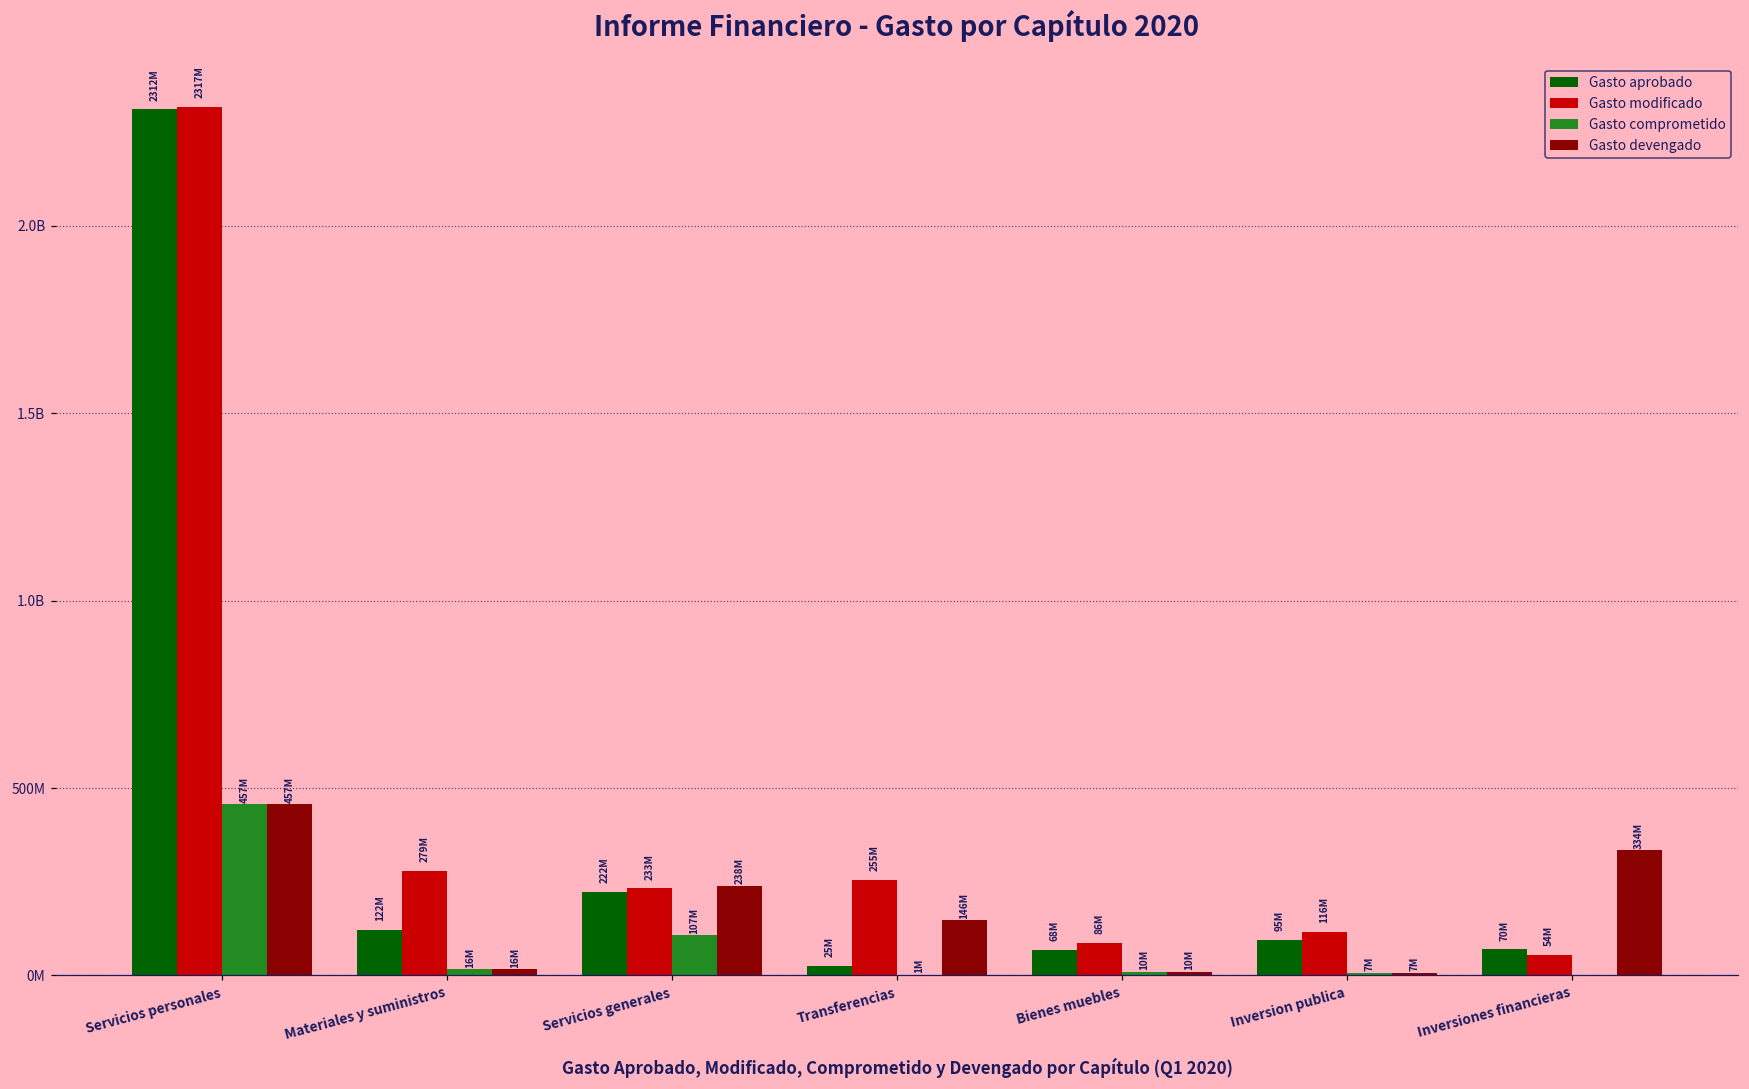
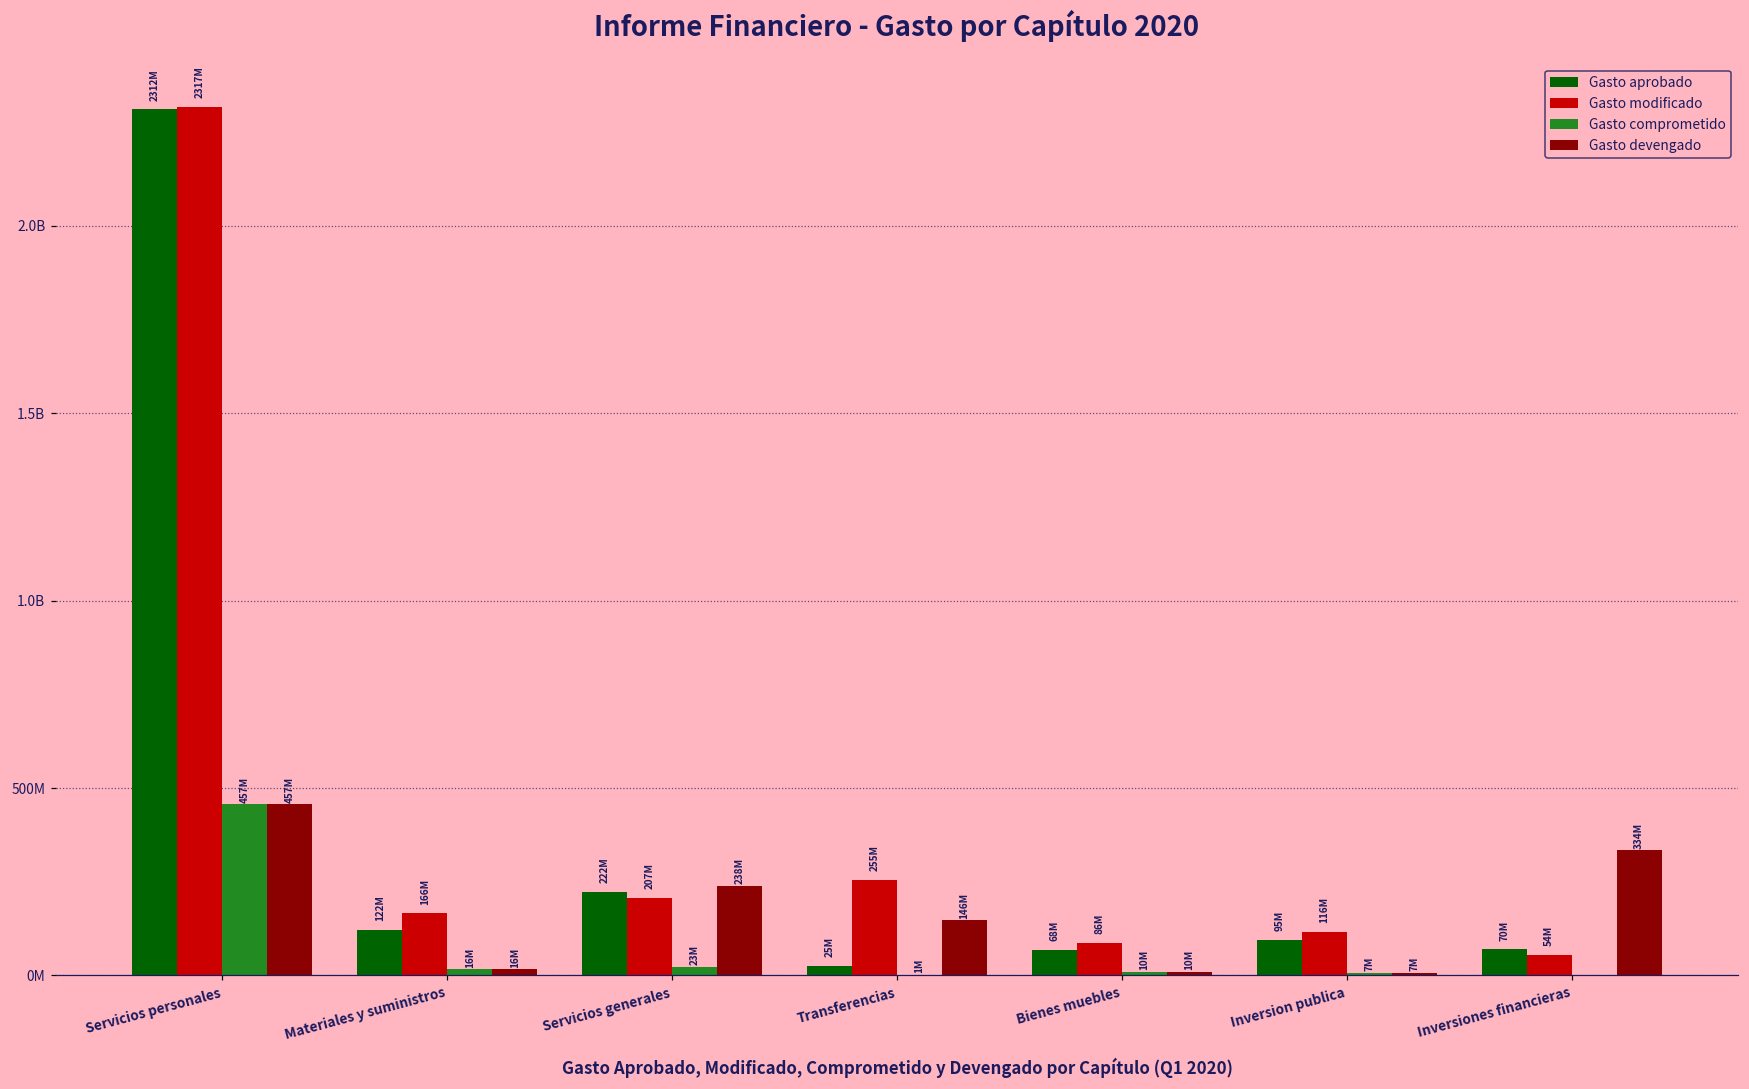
  {
    "Gasto aprobado": {
      "Servicios personales": "2312M",
      "Materiales y suministros": "122M",
      "Servicios generales": "222M",
      "Transferencias": "25M",
      "Bienes muebles": "68M",
      "Inversion publica": "95M",
      "Inversiones financieras": "70M"
    },
    "Gasto modificado": {
      "Servicios personales": "2317M",
-     "Materiales y suministros": "279M",
-     "Servicios generales": "233M",
+     "Materiales y suministros": "166M",
+     "Servicios generales": "207M",
      "Transferencias": "255M",
      "Bienes muebles": "86M",
      "Inversion publica": "116M",
      "Inversiones financieras": "54M"
    },
    "Gasto comprometido": {
      "Servicios personales": "457M",
      "Materiales y suministros": "16M",
-     "Servicios generales": "107M",
+     "Servicios generales": "23M",
      "Transferencias": "1M",
      "Bienes muebles": "10M",
      "Inversion publica": "7M"
    },
    "Gasto devengado": {
      "Servicios personales": "457M",
      "Materiales y suministros": "16M",
      "Servicios generales": "238M",
      "Transferencias": "146M",
      "Bienes muebles": "10M",
      "Inversion publica": "7M",
      "Inversiones financieras": "334M"
    }
  }
